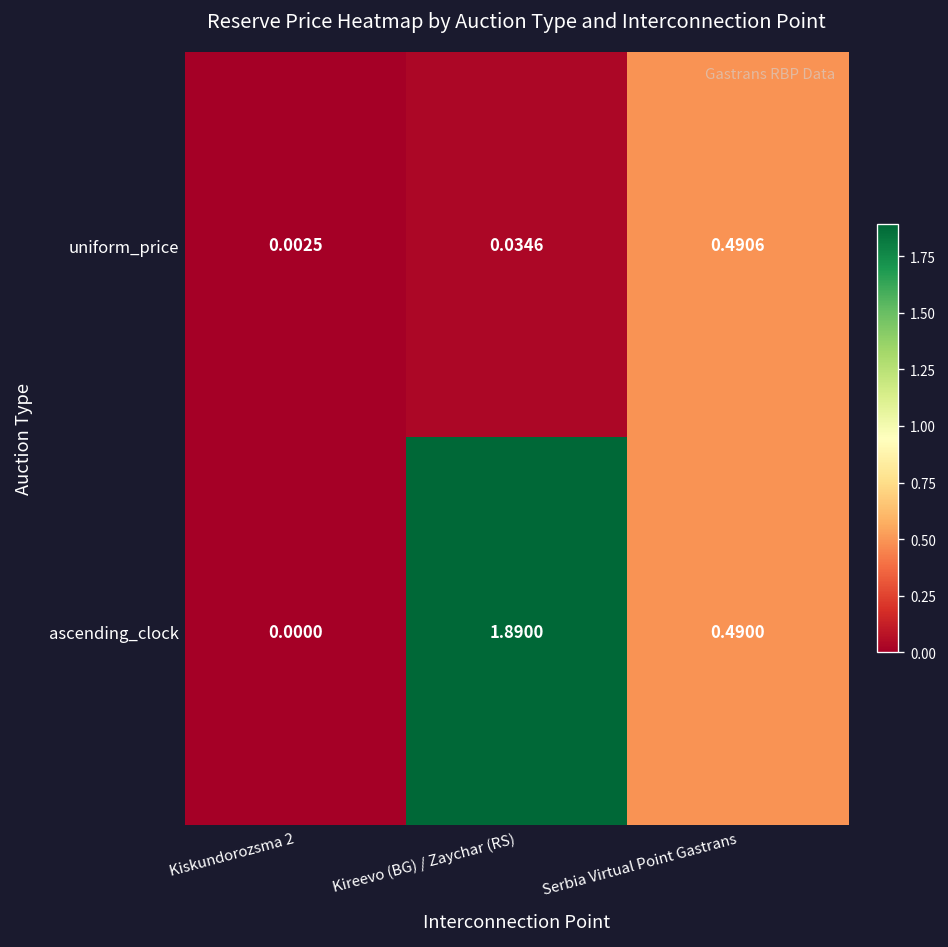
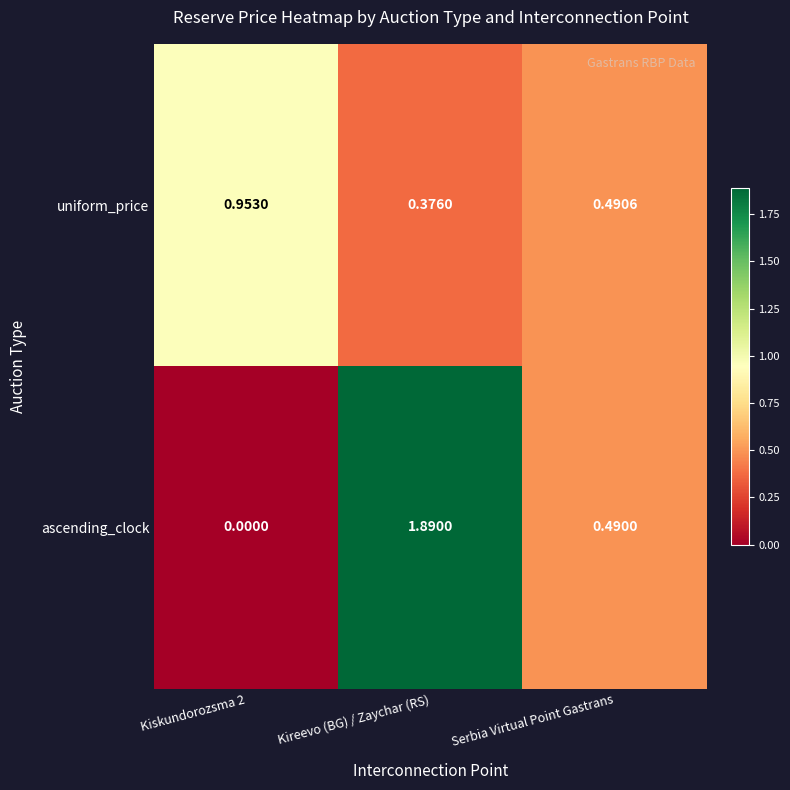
  {
    "uniform_price": {
-     "Kiskundorozsma 2": 0.0025,
-     "Kireevo (BG) / Zaychar (RS)": 0.0346
+     "Kiskundorozsma 2": 0.9530,
+     "Kireevo (BG) / Zaychar (RS)": 0.3760
    },
    "ascending_clock": {
      "Kiskundorozsma 2": 0.0000,
      "Kireevo (BG) / Zaychar (RS)": 1.8900,
      "Serbia Virtual Point Gastrans": 0.4900
    }
  }
